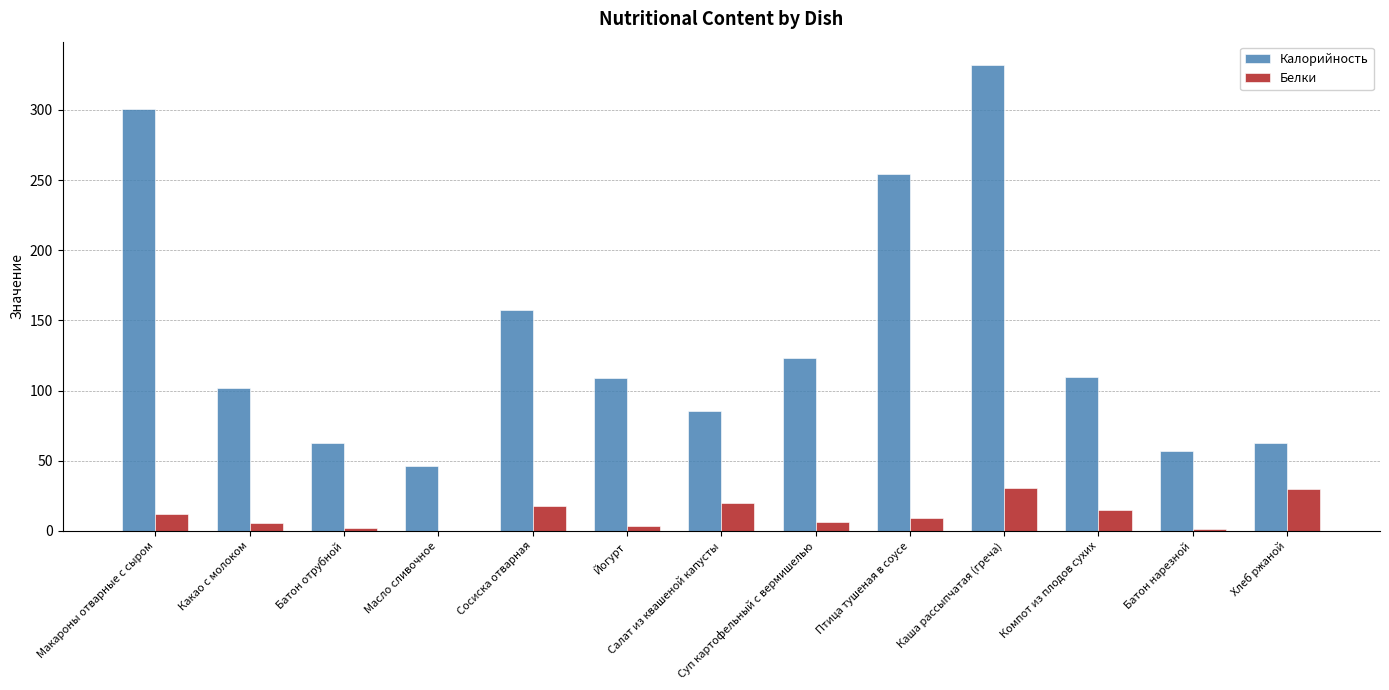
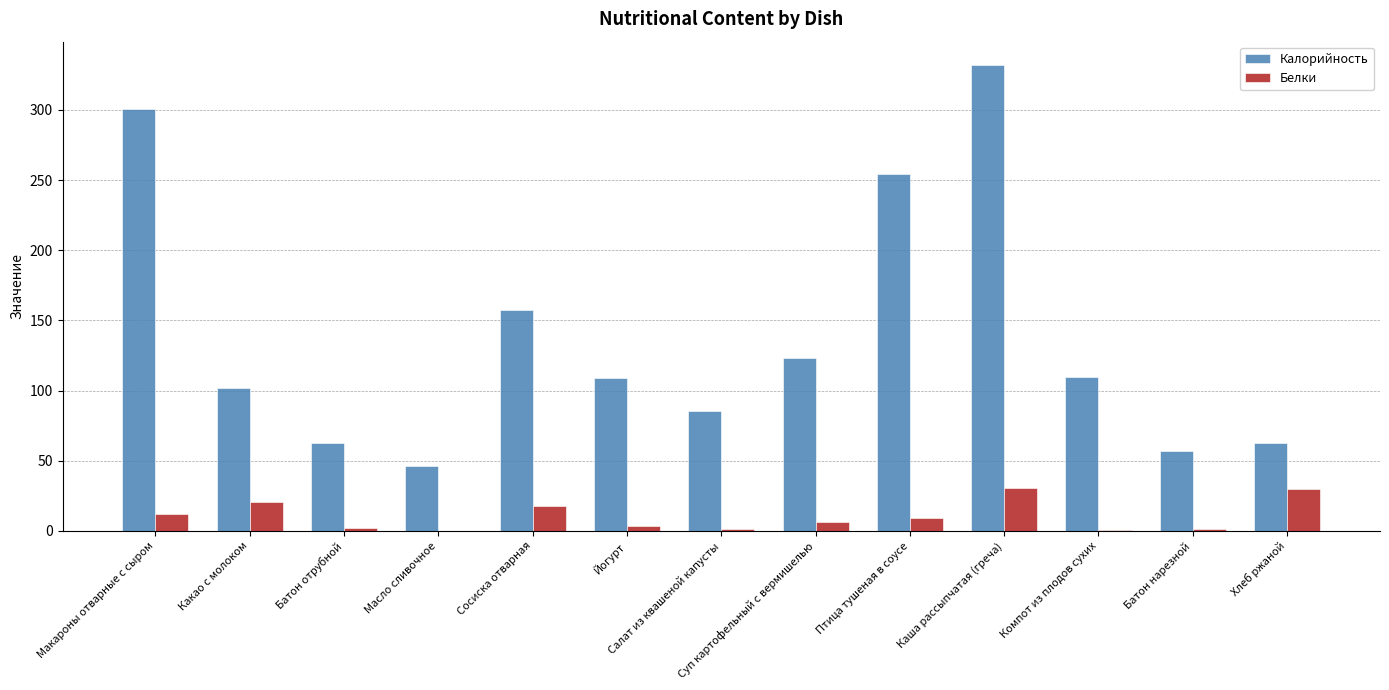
  {
    "Калорийность": {
      "Макароны отварные с сыром": 301,
      "Какао с молоком": 102,
      "Батон отрубной": 63,
      "Масло сливочное": 46,
      "Сосиска отварная": 157,
      "Йогурт": 109,
      "Салат из квашеной капусты": 86,
      "Суп картофельный с вермишелью": 123,
      "Птица тушеная в соусе": 254,
      "Каша рассыпчатая (греча)": 332,
      "Компот из плодов сухих": 110,
      "Батон нарезной": 57,
      "Хлеб ржаной": 63
    },
    "Белки": {
      "Макароны отварные с сыром": 12,
-     "Какао с молоком": 6,
+     "Какао с молоком": 20,
      "Батон отрубной": 2,
      "Сосиска отварная": 18,
      "Йогурт": 3,
-     "Салат из квашеной капусты": 20,
+     "Салат из квашеной капусты": 2,
      "Суп картофельный с вермишелью": 6,
      "Птица тушеная в соусе": 9,
      "Каша рассыпчатая (греча)": 30,
-     "Компот из плодов сухих": 15,
+     "Компот из плодов сухих": 1,
      "Хлеб ржаной": 30
    }
  }
